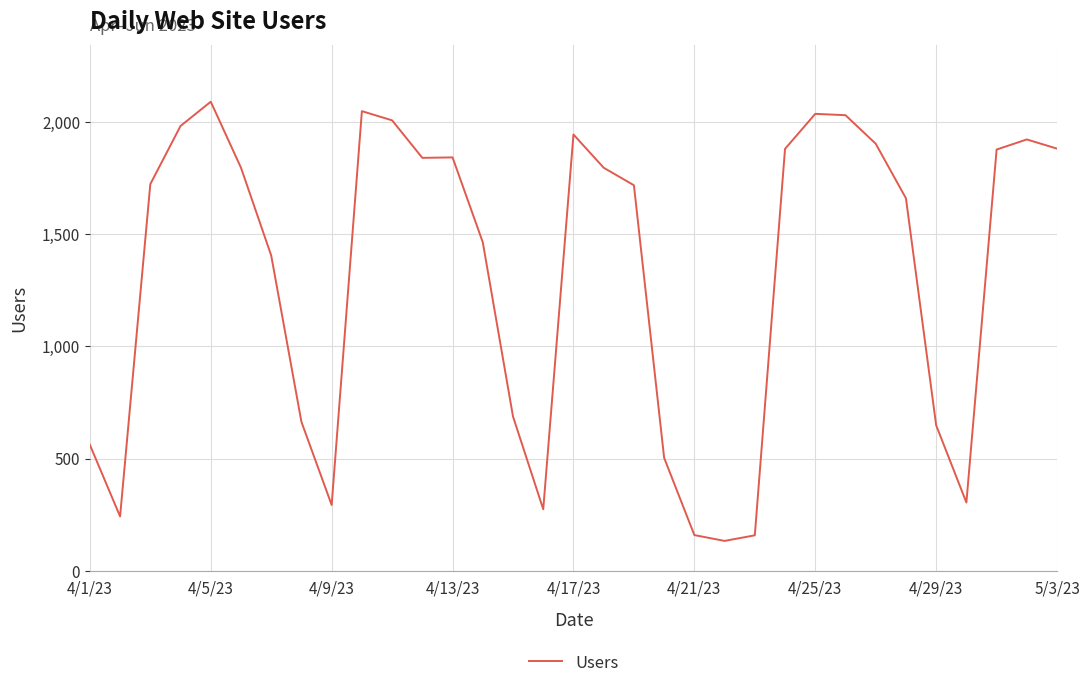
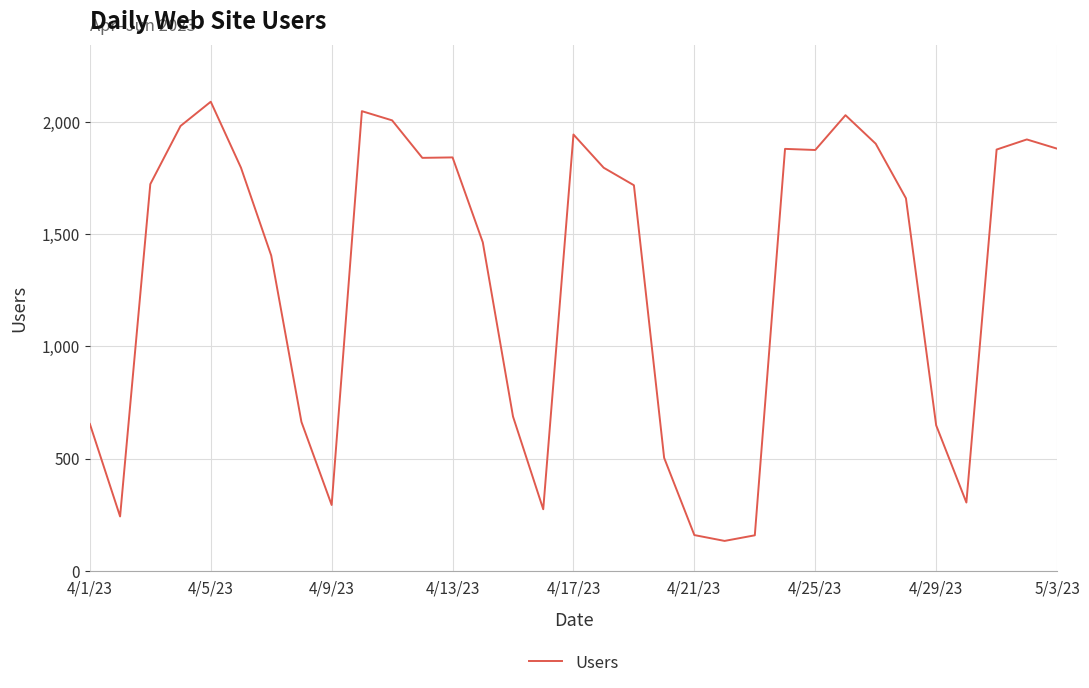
  {
-   "4/1/23": "560",
+   "4/1/23": "660",
    "4/5/23": "2,090",
    "4/9/23": "290",
    "4/13/23": "1,840",
    "4/17/23": "1,940",
    "4/21/23": "160",
-   "4/25/23": "2,040",
+   "4/25/23": "1,880",
    "4/29/23": "650",
    "5/3/23": "1,880"
  }
